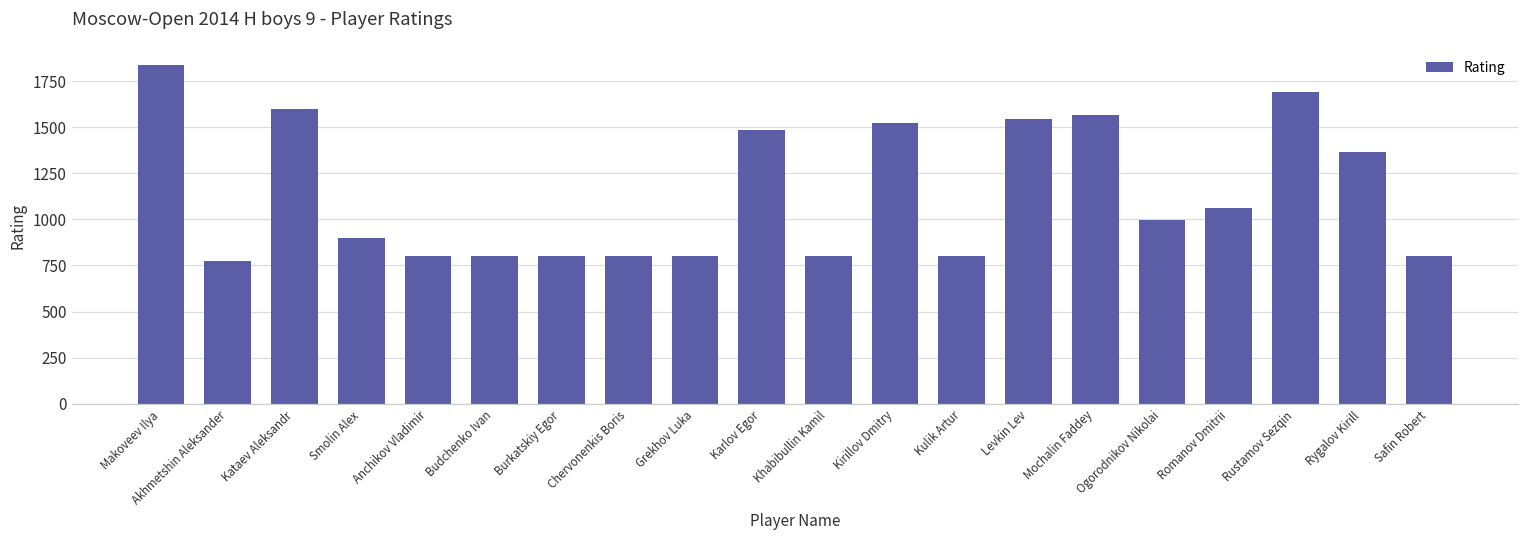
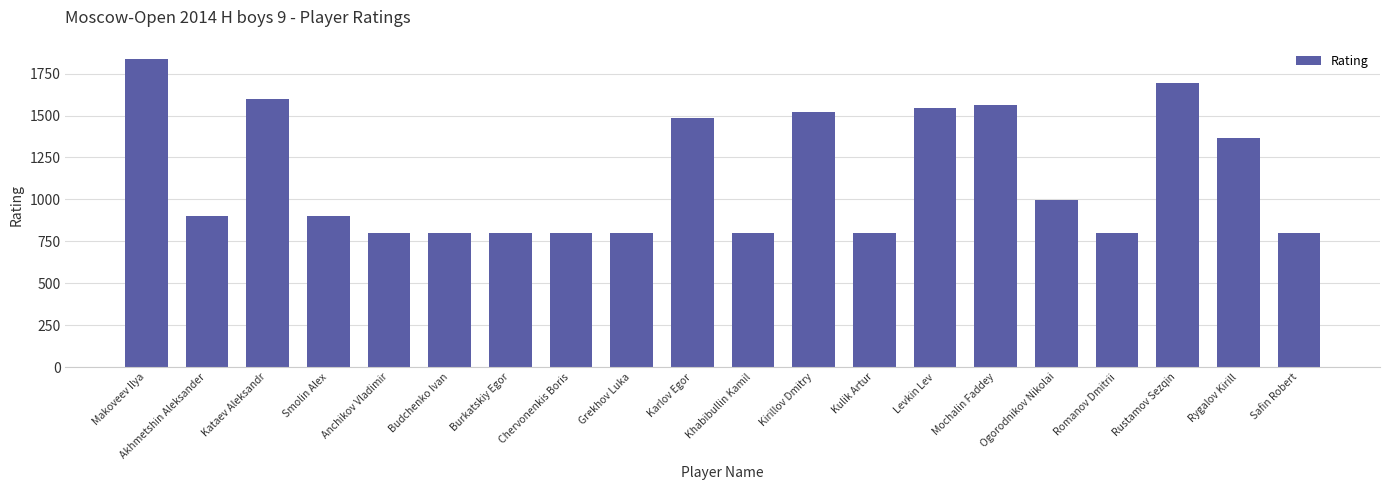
  {
    "Makoveev Ilya": 1840,
-   "Akhmetshin Aleksander": 770,
+   "Akhmetshin Aleksander": 900,
    "Kataev Aleksandr": 1600,
    "Smolin Alex": 900,
    "Anchikov Vladimir": 800,
    "Budchenko Ivan": 800,
    "Burkatskiy Egor": 800,
    "Chervonenkis Boris": 800,
    "Grekhov Luka": 800,
    "Karlov Egor": 1490,
    "Khabibullin Kamil": 800,
    "Kirillov Dmitry": 1520,
    "Kulik Artur": 800,
    "Levkin Lev": 1540,
    "Mochalin Faddey": 1570,
    "Ogorodnikov Nikolai": 1000,
-   "Romanov Dmitrii": 1060,
+   "Romanov Dmitrii": 800,
    "Rustamov Sezqin": 1690,
    "Rygalov Kirill": 1370,
    "Safin Robert": 800
  }
